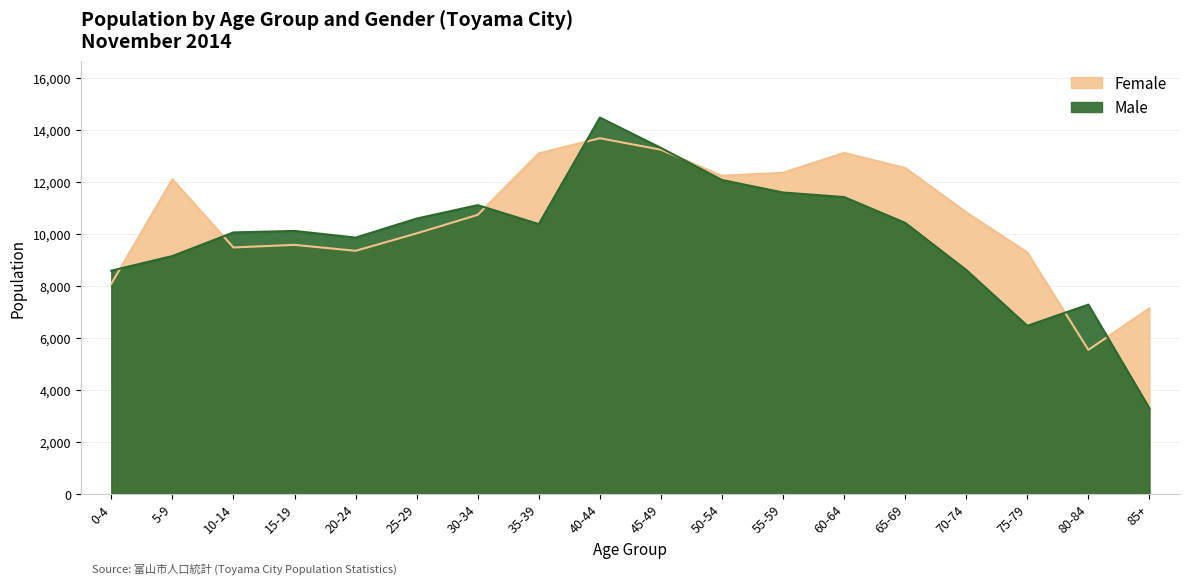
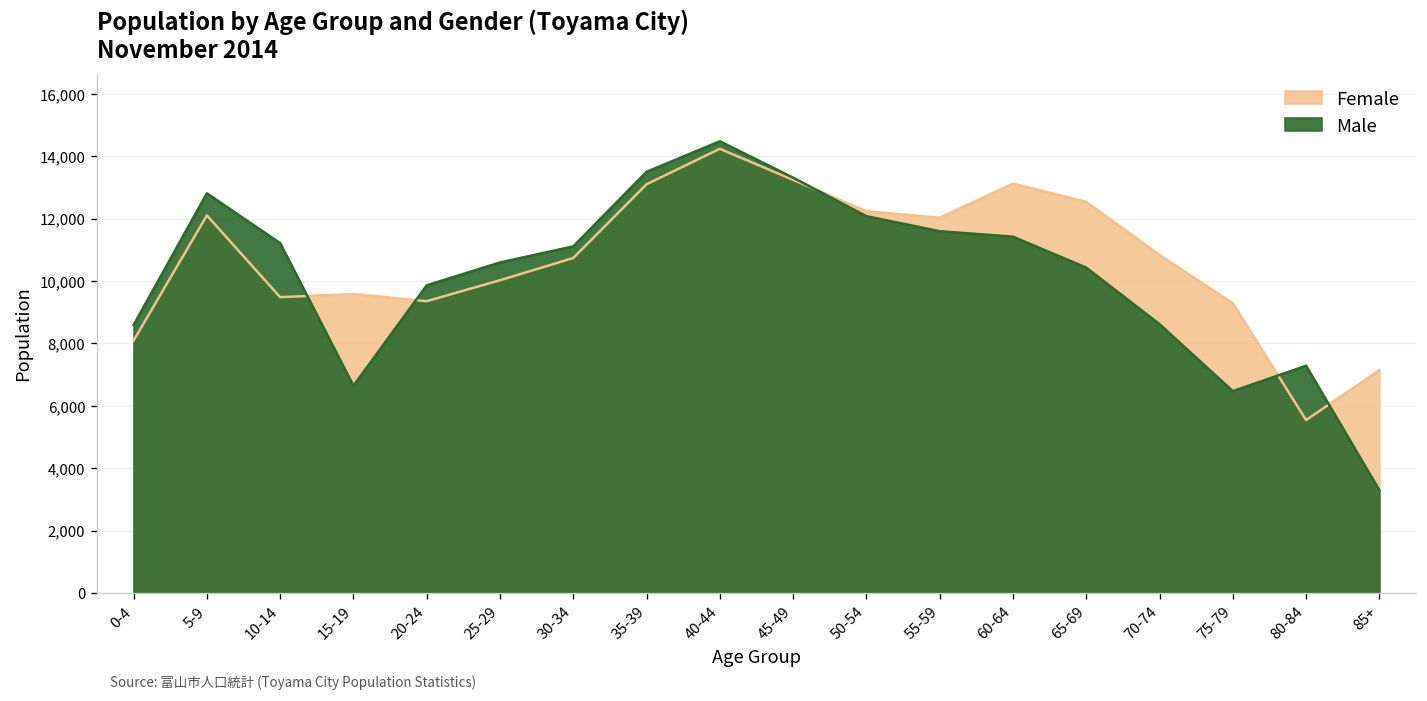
  {
    "Female": {
      "0-4": "8,100",
      "5-9": "12,100",
      "10-14": "9,500",
      "15-19": "9,600",
      "20-24": "9,400",
      "25-29": "10,000",
      "30-34": "10,700",
      "35-39": "13,100",
-     "40-44": "13,700",
+     "40-44": "14,200",
      "50-54": "12,200",
-     "55-59": "12,400",
+     "55-59": "12,000",
      "60-64": "13,100",
      "65-69": "12,500",
      "70-74": "10,800",
      "75-79": "9,300",
      "80-84": "5,500",
      "85+": "7,100"
    },
    "Male": {
      "0-4": "8,600",
-     "5-9": "9,200",
-     "10-14": "10,100",
-     "15-19": "10,100",
+     "5-9": "12,800",
+     "10-14": "11,200",
+     "15-19": "6,600",
      "20-24": "9,900",
      "25-29": "10,600",
      "30-34": "11,100",
-     "35-39": "10,400",
+     "35-39": "13,500",
      "40-44": "14,500",
      "50-54": "12,100",
      "55-59": "11,600",
      "60-64": "11,400",
      "65-69": "10,400",
      "70-74": "8,600",
      "75-79": "6,500",
      "80-84": "7,300",
      "85+": "3,300"
    }
  }
